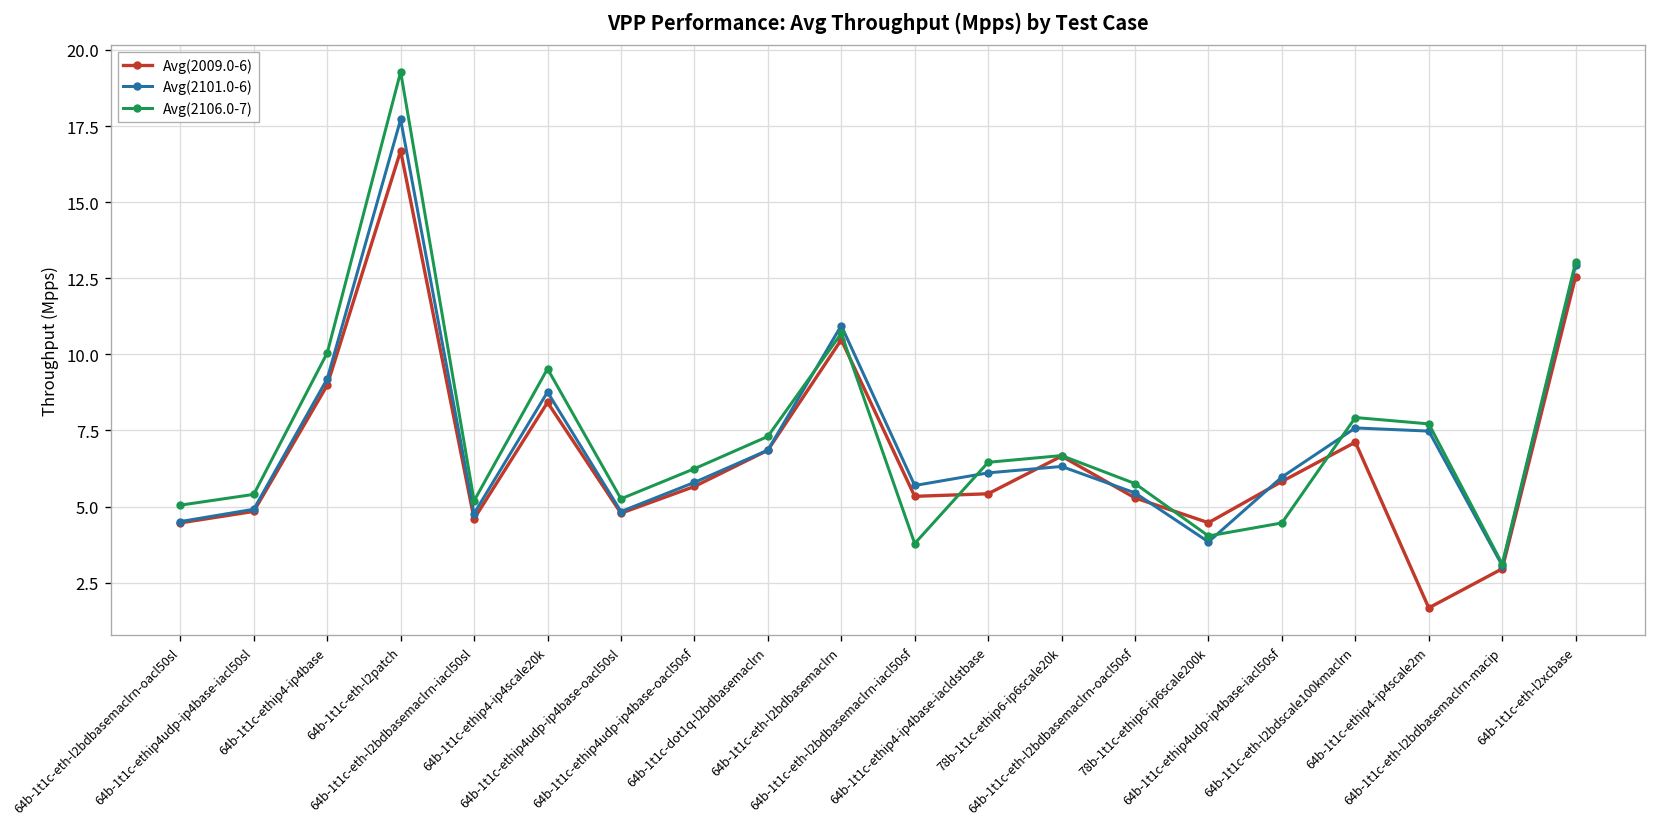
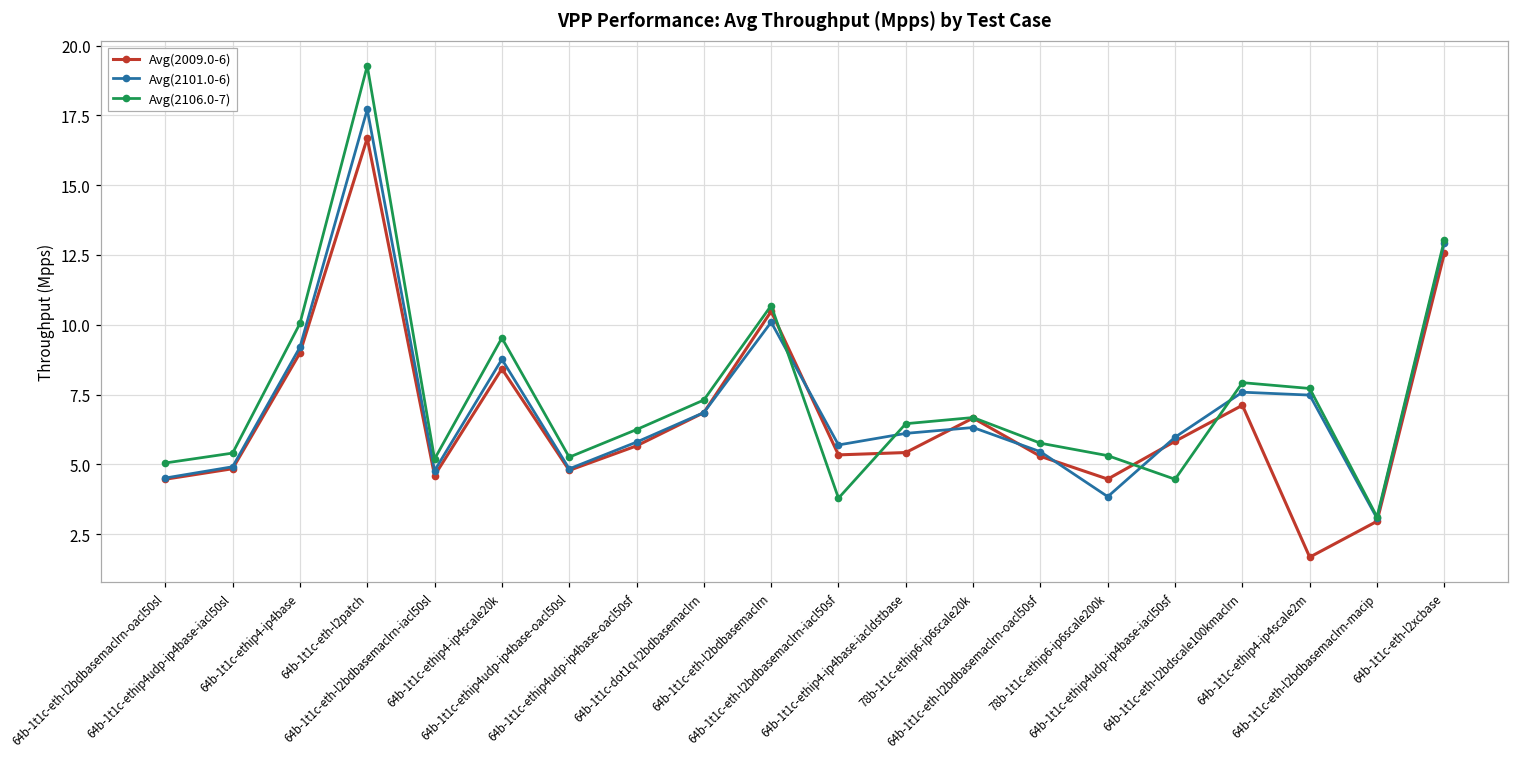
  {
    "Avg(2009.0-6)": {
      "64b-1t1c-ethip4-ip4base": 9.0,
      "64b-1t1c-eth-l2patch": 16.7,
      "64b-1t1c-eth-l2bdbasemaclrn-iacl50sl": 4.6,
      "64b-1t1c-ethip4-ip4scale20k": 8.4,
      "64b-1t1c-ethip4udp-ip4base-oacl50sf": 5.7,
      "64b-1t1c-eth-l2bdbasemaclrn": 10.5,
      "64b-1t1c-eth-l2bdbasemaclrn-iacl50sf": 5.3,
      "64b-1t1c-ethip4-ip4base-iacldstbase": 5.4,
      "64b-1t1c-eth-l2bdbasemaclrn-oacl50sf": 5.3,
      "78b-1t1c-ethip6-ip6scale200k": 4.5,
      "64b-1t1c-ethip4udp-ip4base-iacl50sf": 5.8,
      "64b-1t1c-eth-l2bdscale100kmaclrn": 7.1,
      "64b-1t1c-ethip4-ip4scale2m": 1.7,
      "64b-1t1c-eth-l2bdbasemaclrn-macip": 3.0,
      "64b-1t1c-eth-l2xcbase": 12.6
    },
    "Avg(2101.0-6)": {
      "64b-1t1c-ethip4-ip4base": 9.2,
      "64b-1t1c-eth-l2patch": 17.7,
      "64b-1t1c-eth-l2bdbasemaclrn-iacl50sl": 4.8,
      "64b-1t1c-ethip4-ip4scale20k": 8.8,
      "64b-1t1c-ethip4udp-ip4base-oacl50sf": 5.8,
-     "64b-1t1c-eth-l2bdbasemaclrn": 10.9,
+     "64b-1t1c-eth-l2bdbasemaclrn": 10.1,
      "64b-1t1c-eth-l2bdbasemaclrn-iacl50sf": 5.7,
      "64b-1t1c-ethip4-ip4base-iacldstbase": 6.1,
      "78b-1t1c-ethip6-ip6scale20k": 6.3,
      "64b-1t1c-eth-l2bdbasemaclrn-oacl50sf": 5.4,
      "78b-1t1c-ethip6-ip6scale200k": 3.8,
      "64b-1t1c-ethip4udp-ip4base-iacl50sf": 6.0,
      "64b-1t1c-eth-l2bdscale100kmaclrn": 7.6,
      "64b-1t1c-ethip4-ip4scale2m": 7.5,
      "64b-1t1c-eth-l2xcbase": 12.9
    },
    "Avg(2106.0-7)": {
      "64b-1t1c-eth-l2bdbasemaclrn-oacl50sl": 5.0,
      "64b-1t1c-ethip4udp-ip4base-iacl50sl": 5.4,
      "64b-1t1c-ethip4-ip4base": 10.0,
      "64b-1t1c-eth-l2patch": 19.3,
      "64b-1t1c-eth-l2bdbasemaclrn-iacl50sl": 5.2,
      "64b-1t1c-ethip4-ip4scale20k": 9.5,
      "64b-1t1c-ethip4udp-ip4base-oacl50sl": 5.3,
      "64b-1t1c-ethip4udp-ip4base-oacl50sf": 6.2,
      "64b-1t1c-dot1q-l2bdbasemaclrn": 7.3,
      "64b-1t1c-eth-l2bdbasemaclrn": 10.7,
      "64b-1t1c-eth-l2bdbasemaclrn-iacl50sf": 3.8,
      "64b-1t1c-ethip4-ip4base-iacldstbase": 6.5,
      "64b-1t1c-eth-l2bdbasemaclrn-oacl50sf": 5.8,
-     "78b-1t1c-ethip6-ip6scale200k": 4.0,
+     "78b-1t1c-ethip6-ip6scale200k": 5.3,
      "64b-1t1c-ethip4udp-ip4base-iacl50sf": 4.5,
      "64b-1t1c-eth-l2bdscale100kmaclrn": 7.9,
      "64b-1t1c-ethip4-ip4scale2m": 7.7,
      "64b-1t1c-eth-l2xcbase": 13.0
    }
  }
